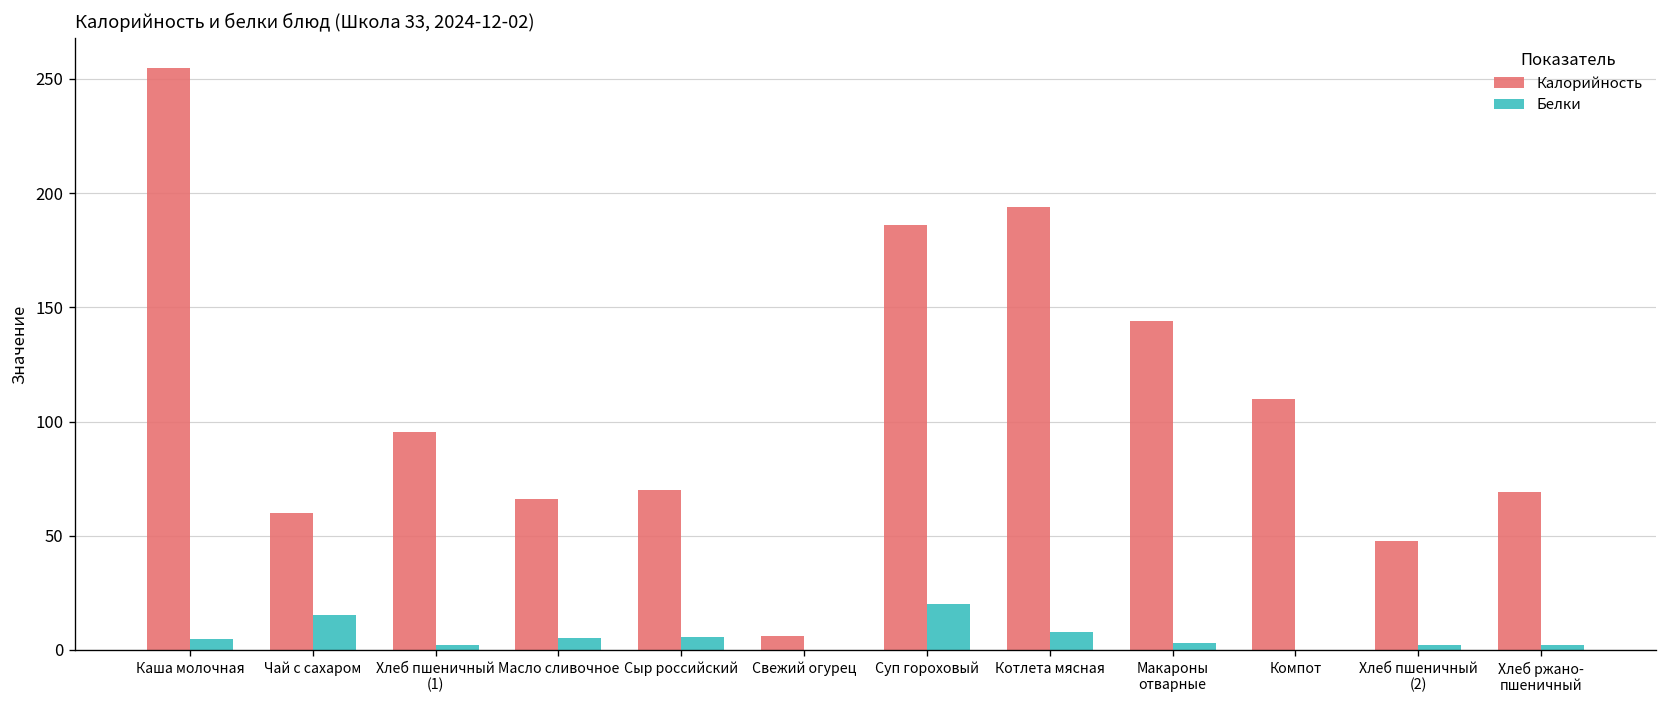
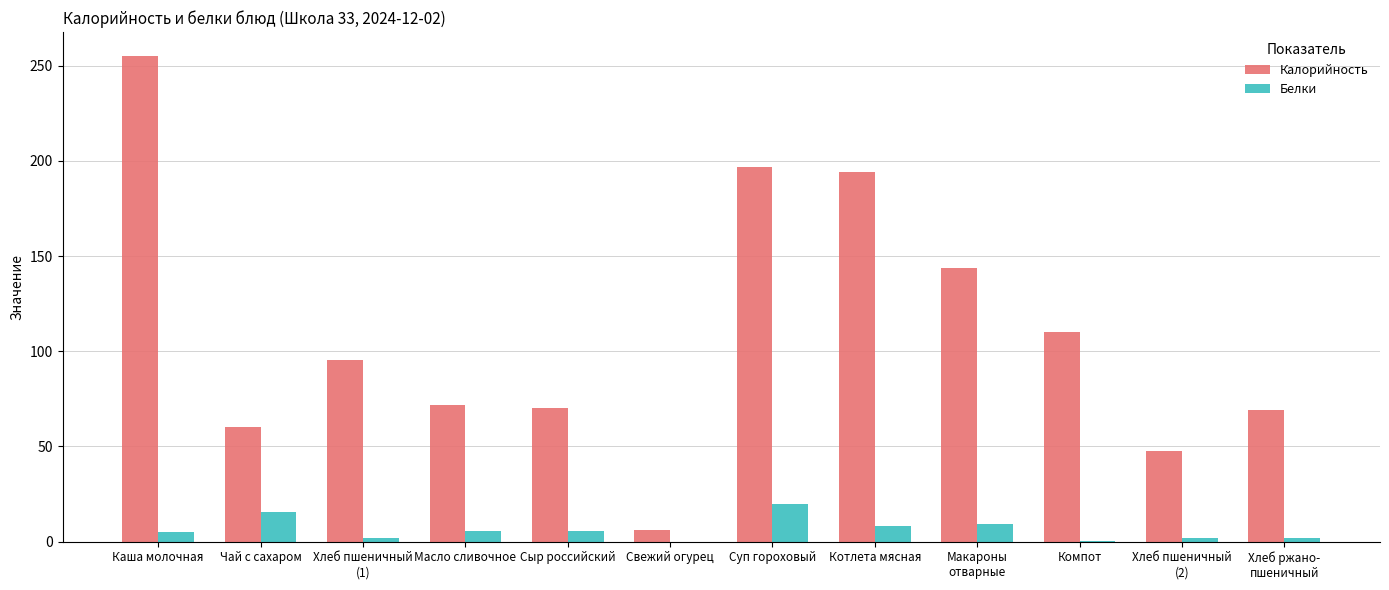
  {
    "Калорийность": {
      "Каша молочная": 255,
      "Чай с сахаром": 60,
      "Хлеб пшеничный (1)": 96,
-     "Масло сливочное": 66,
+     "Масло сливочное": 72,
      "Сыр российский": 70,
      "Свежий огурец": 6,
-     "Суп гороховый": 186,
+     "Суп гороховый": 197,
      "Котлета мясная": 194,
      "Макароны отварные": 144,
      "Компот": 110,
      "Хлеб пшеничный (2)": 48,
      "Хлеб ржано- пшеничный": 69
    },
    "Белки": {
      "Каша молочная": 5,
      "Чай с сахаром": 15,
      "Хлеб пшеничный (1)": 2,
      "Масло сливочное": 5,
      "Сыр российский": 5,
      "Свежий огурец": 0,
      "Суп гороховый": 20,
      "Котлета мясная": 8,
-     "Макароны отварные": 3,
+     "Макароны отварные": 9,
      "Хлеб пшеничный (2)": 2,
      "Хлеб ржано- пшеничный": 2
    }
  }
